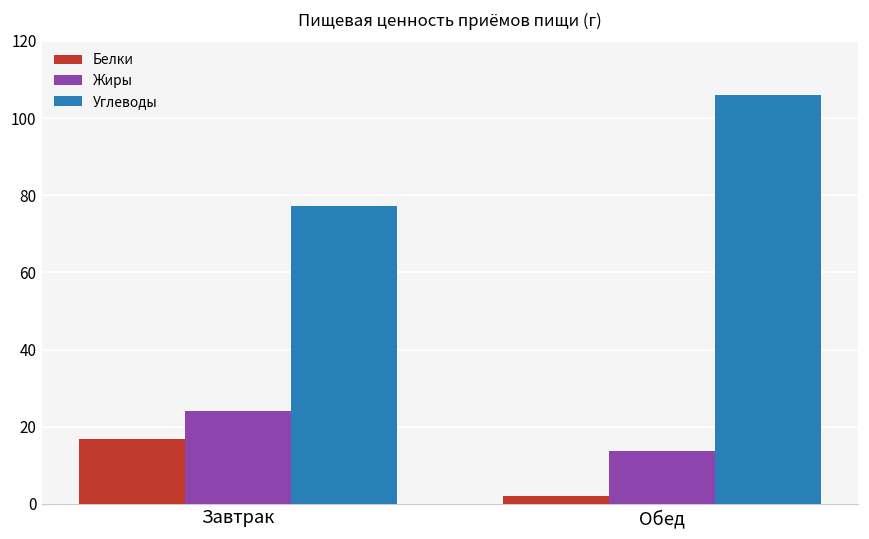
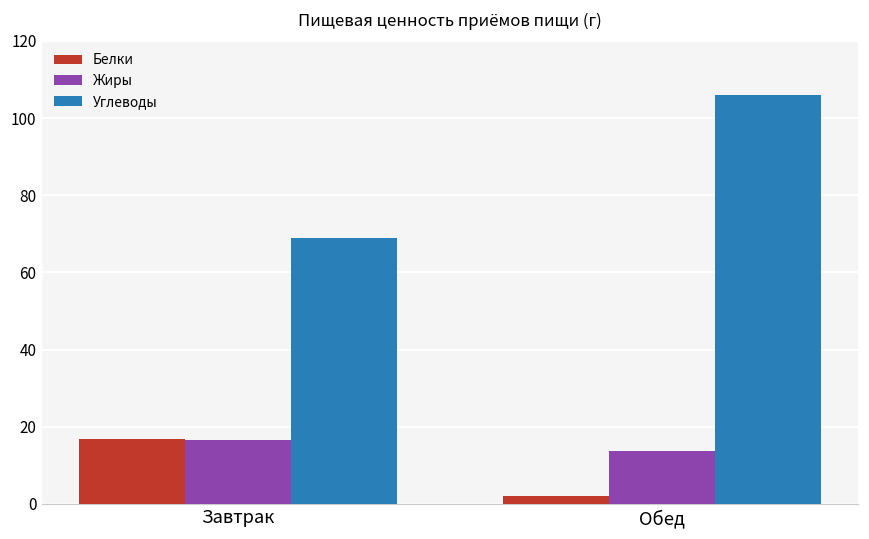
  {
    "Белки": {
      "Завтрак": 17,
      "Обед": 2
    },
    "Жиры": {
-     "Завтрак": 24,
+     "Завтрак": 17,
      "Обед": 14
    },
    "Углеводы": {
-     "Завтрак": 77,
+     "Завтрак": 69,
      "Обед": 106
    }
  }
